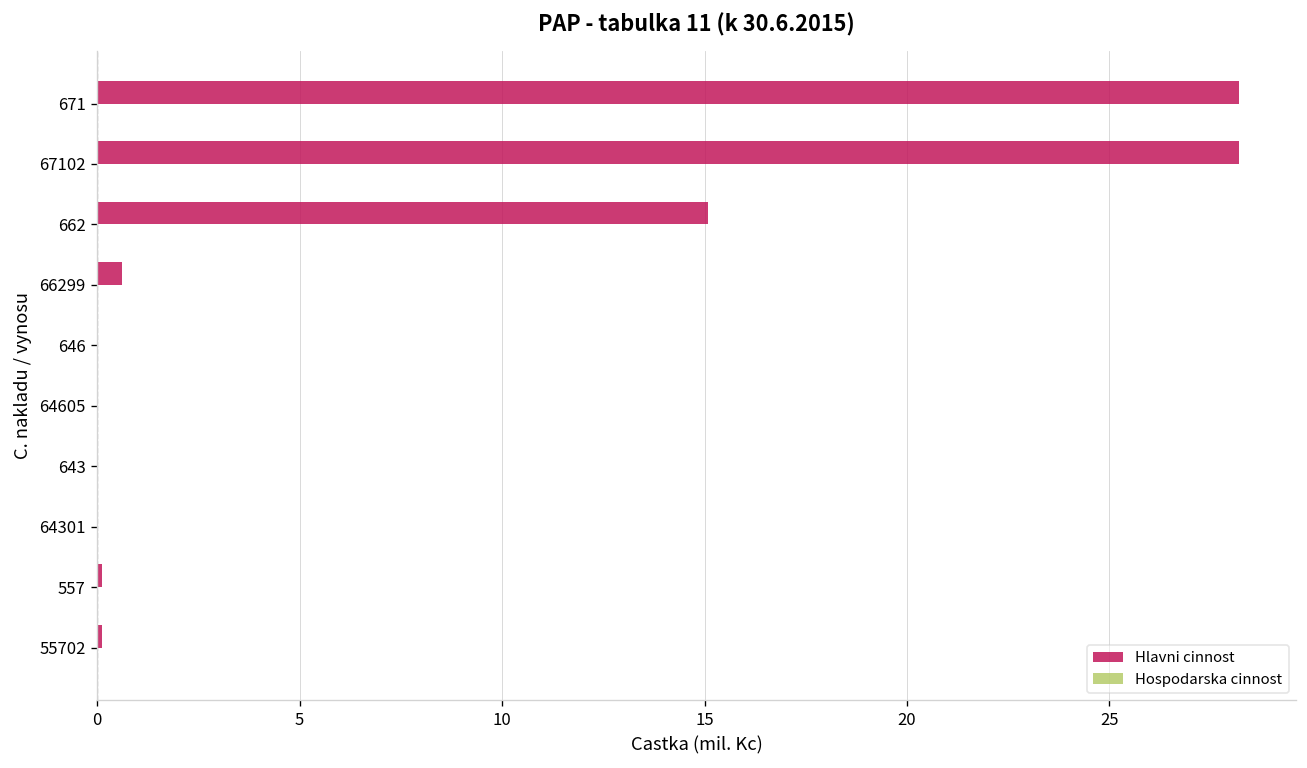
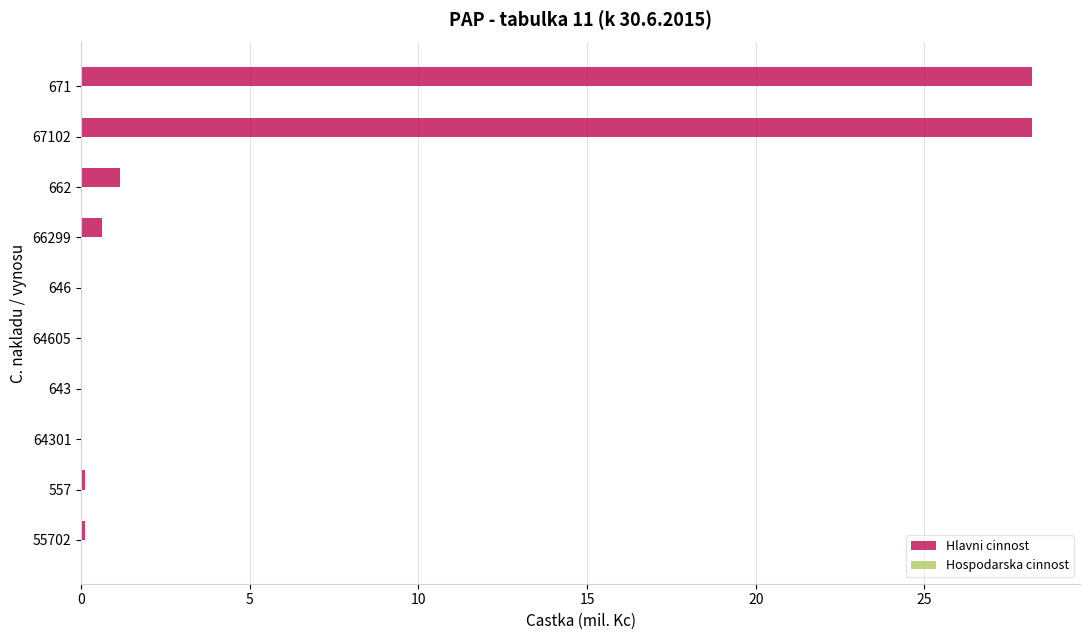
  {
    "Hlavni cinnost": {
      "671": 28.2,
      "67102": 28.2,
-     "662": 15.1,
+     "662": 1.1,
      "66299": 0.6,
      "557": 0.1,
      "55702": 0.1
    },
    "Hospodarska cinnost": {
      "671": 0.0,
      "67102": 0.0,
      "662": 0.0,
      "66299": 0.0,
      "646": 0.0,
      "64605": 0.0,
      "643": 0.0,
      "64301": 0.0,
      "557": 0.0,
      "55702": 0.0
    }
  }
